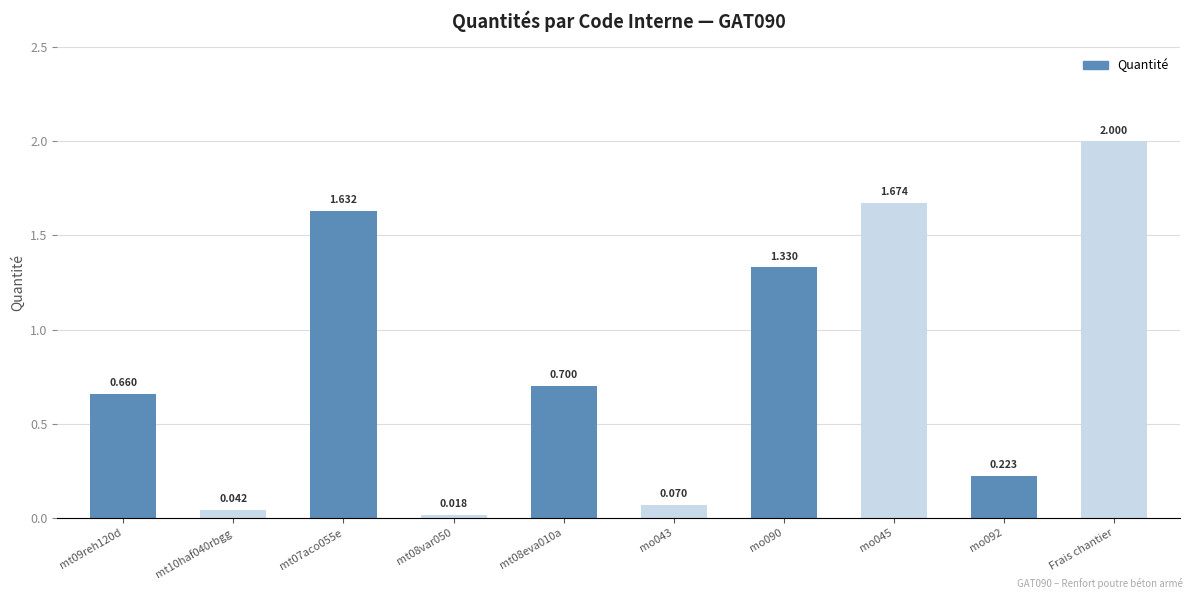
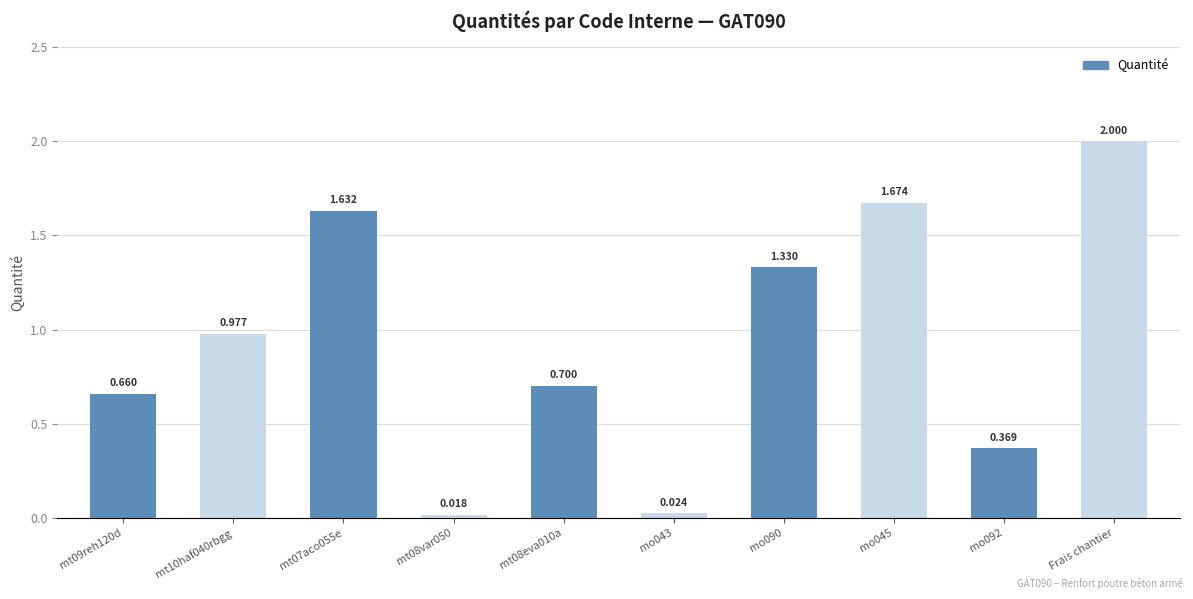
  {
    "mt09reh120d": 0.660,
-   "mt10haf040rbgg": 0.042,
+   "mt10haf040rbgg": 0.977,
    "mt07aco055e": 1.632,
    "mt08var050": 0.018,
    "mt08eva010a": 0.700,
-   "mo043": 0.070,
+   "mo043": 0.024,
    "mo090": 1.330,
    "mo045": 1.674,
-   "mo092": 0.223,
+   "mo092": 0.369,
    "Frais chantier": 2.000
  }
